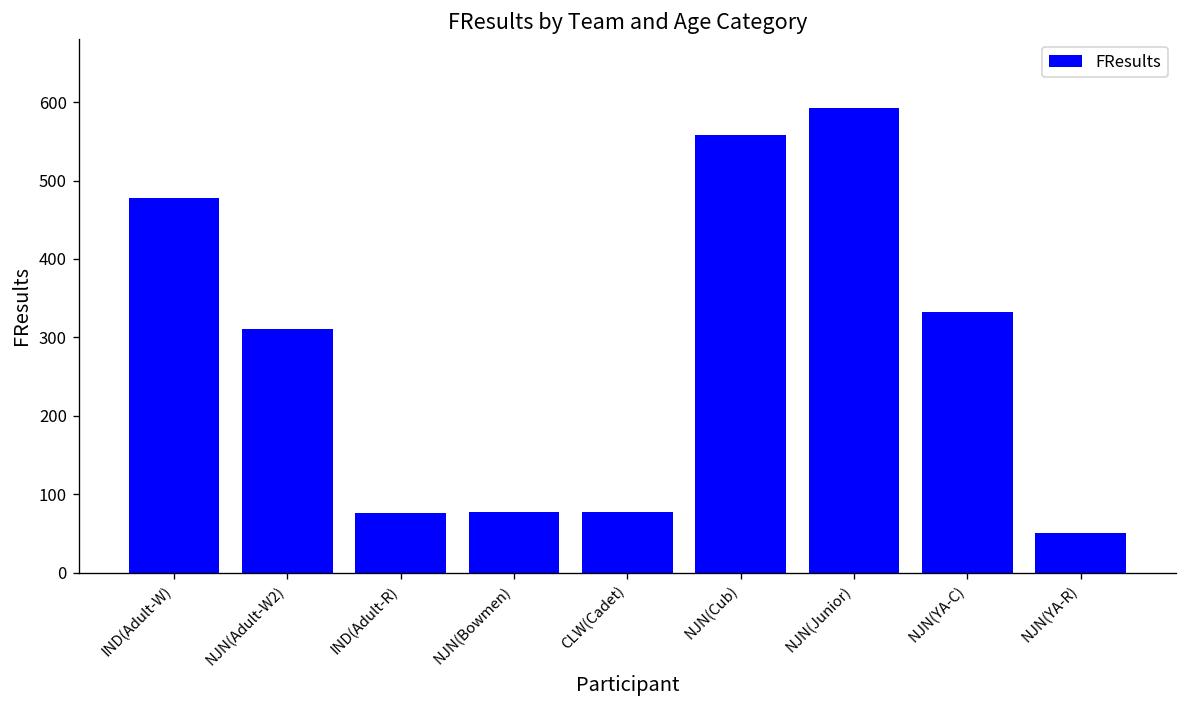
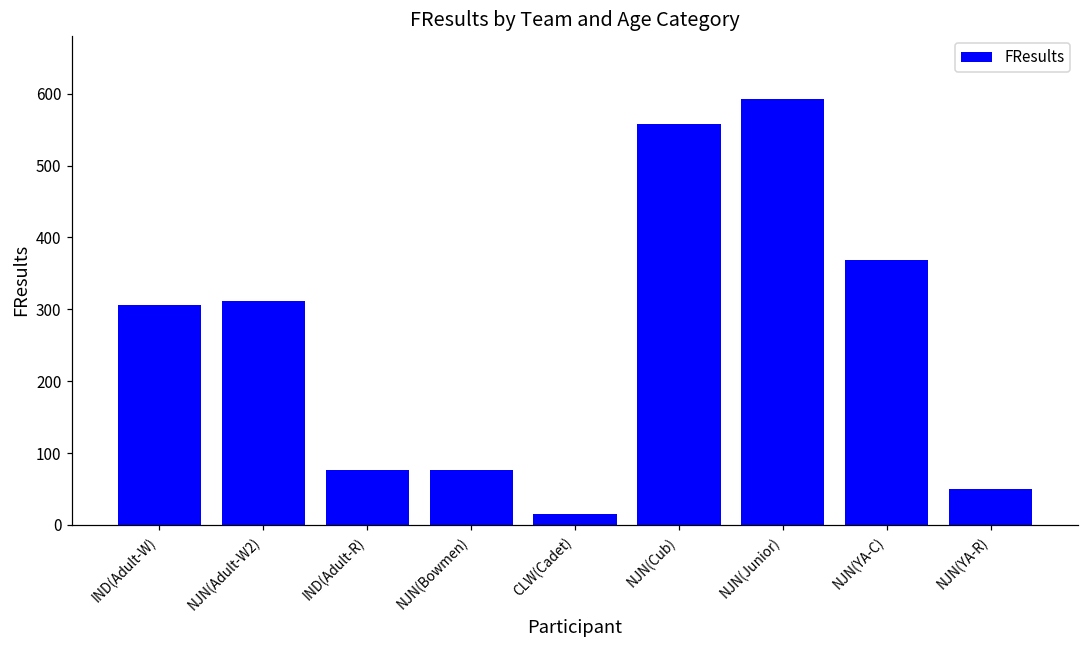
  {
-   "IND(Adult-W)": 480,
+   "IND(Adult-W)": 310,
    "NJN(Adult-W2)": 310,
    "IND(Adult-R)": 80,
    "NJN(Bowmen)": 80,
-   "CLW(Cadet)": 80,
+   "CLW(Cadet)": 20,
    "NJN(Cub)": 560,
    "NJN(Junior)": 590,
-   "NJN(YA-C)": 330,
+   "NJN(YA-C)": 370,
    "NJN(YA-R)": 50
  }
